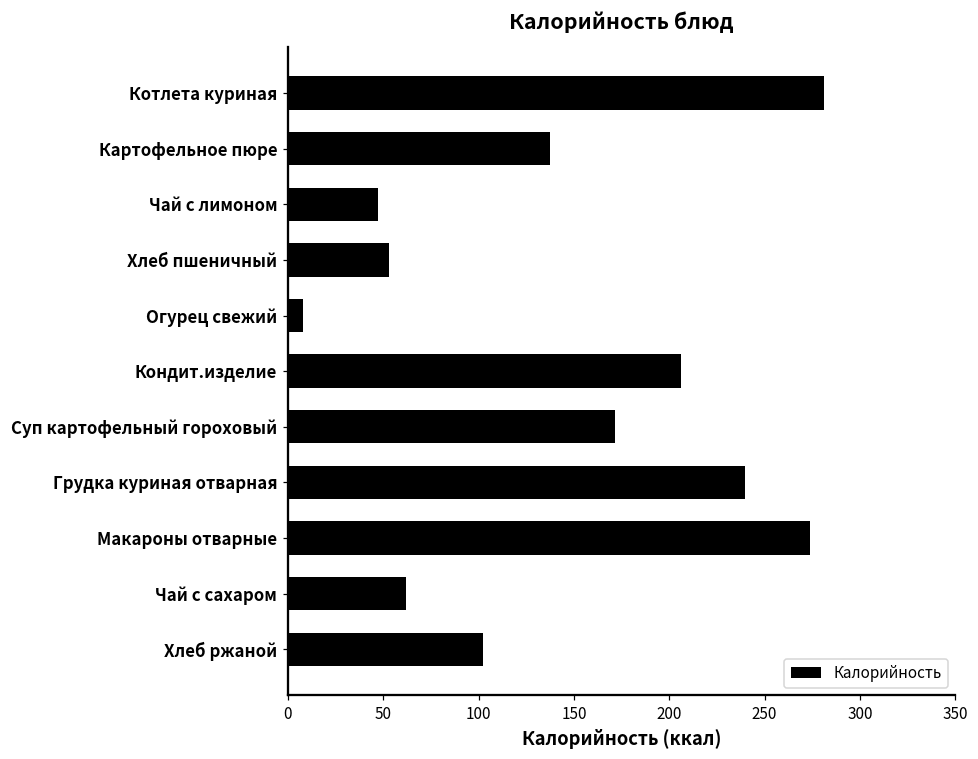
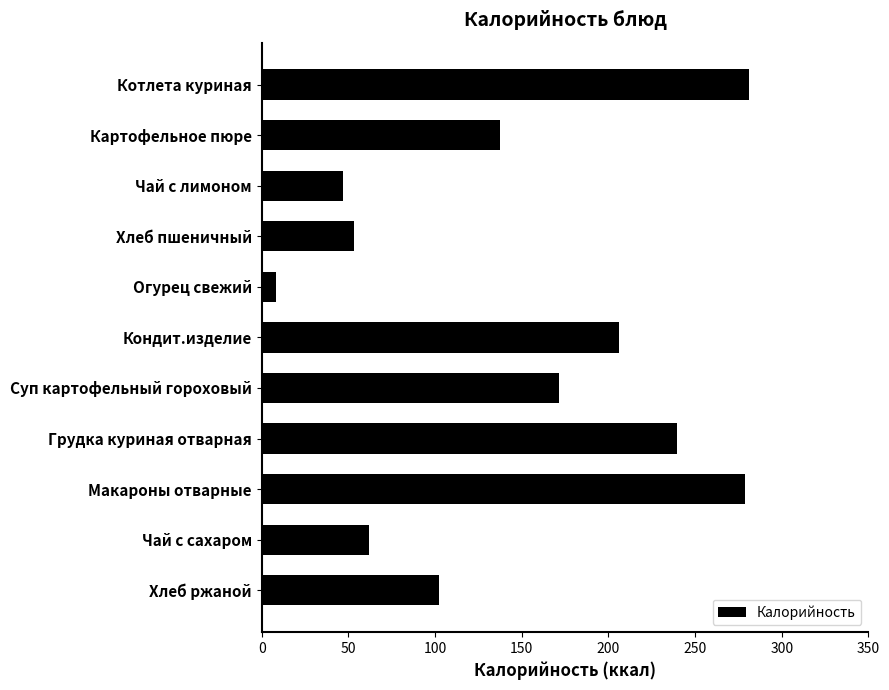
  {
    "Котлета куриная": 281,
    "Картофельное пюре": 138,
    "Чай с лимоном": 47,
    "Хлеб пшеничный": 53,
    "Огурец свежий": 8,
    "Кондит.изделие": 206,
    "Суп картофельный гороховый": 172,
    "Грудка куриная отварная": 240,
-   "Макароны отварные": 274,
+   "Макароны отварные": 279,
    "Чай с сахаром": 62,
    "Хлеб ржаной": 103
  }
